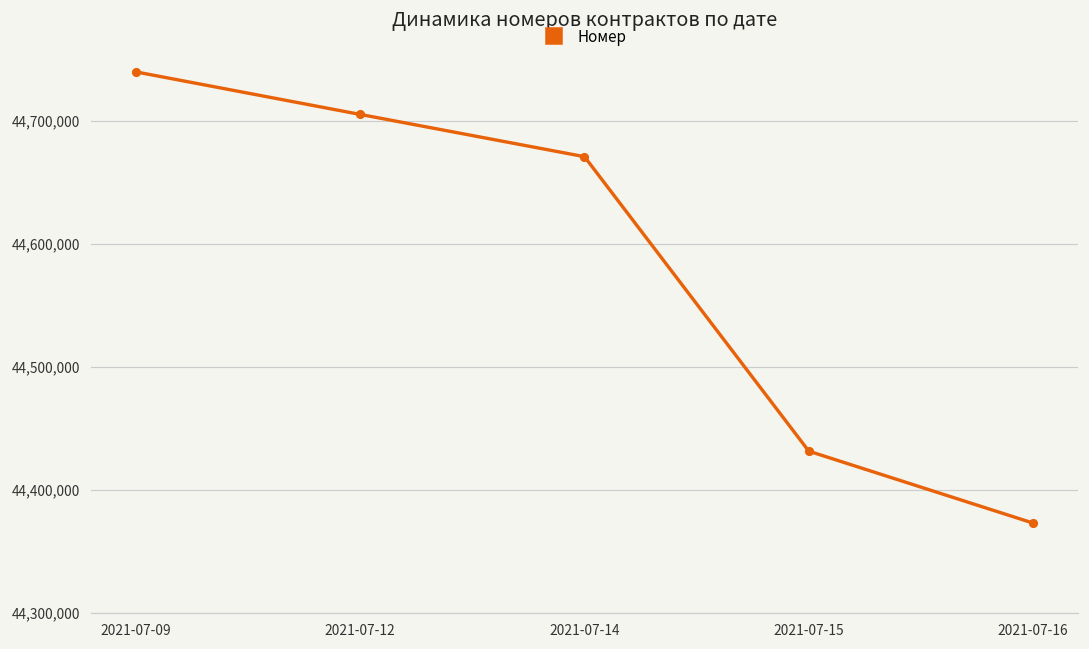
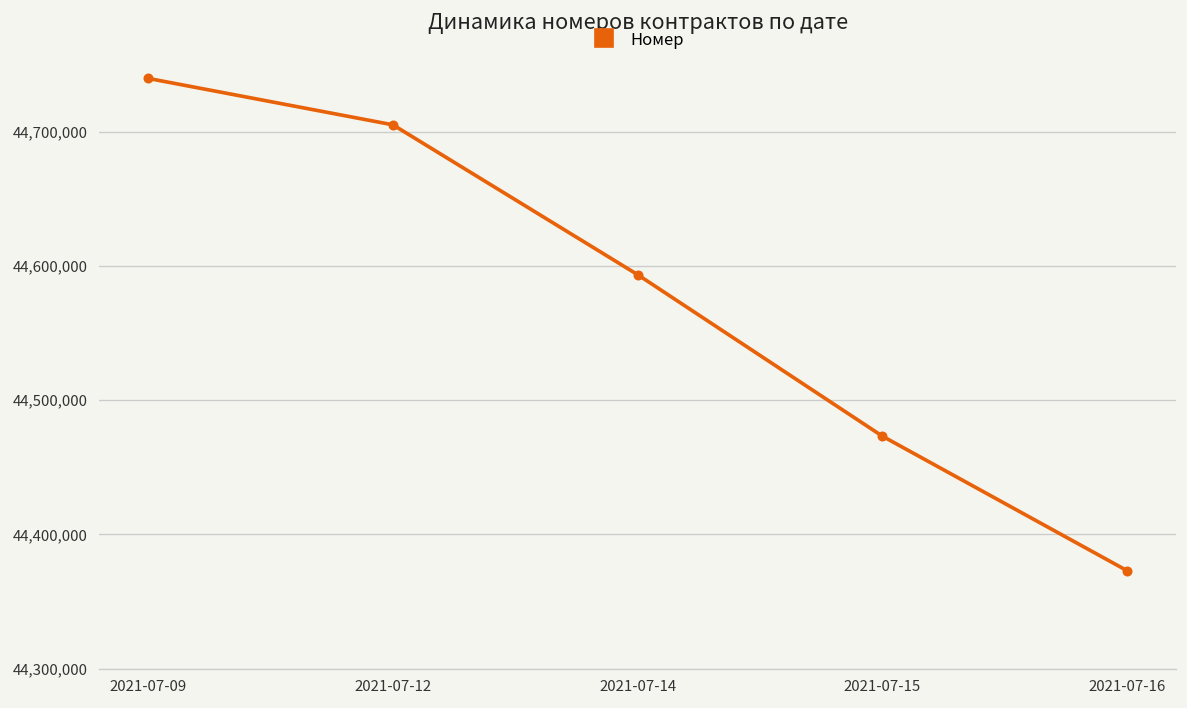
  {
    "2021-07-09": "44,740,000",
    "2021-07-12": "44,705,000",
-   "2021-07-14": "44,671,000",
-   "2021-07-15": "44,432,000",
+   "2021-07-14": "44,594,000",
+   "2021-07-15": "44,473,000",
    "2021-07-16": "44,373,000"
  }
